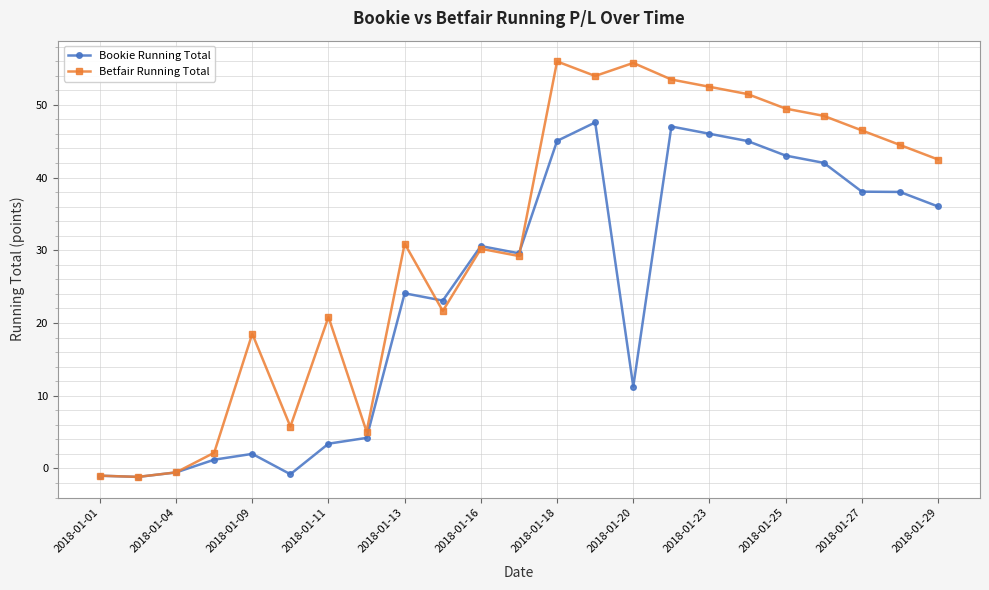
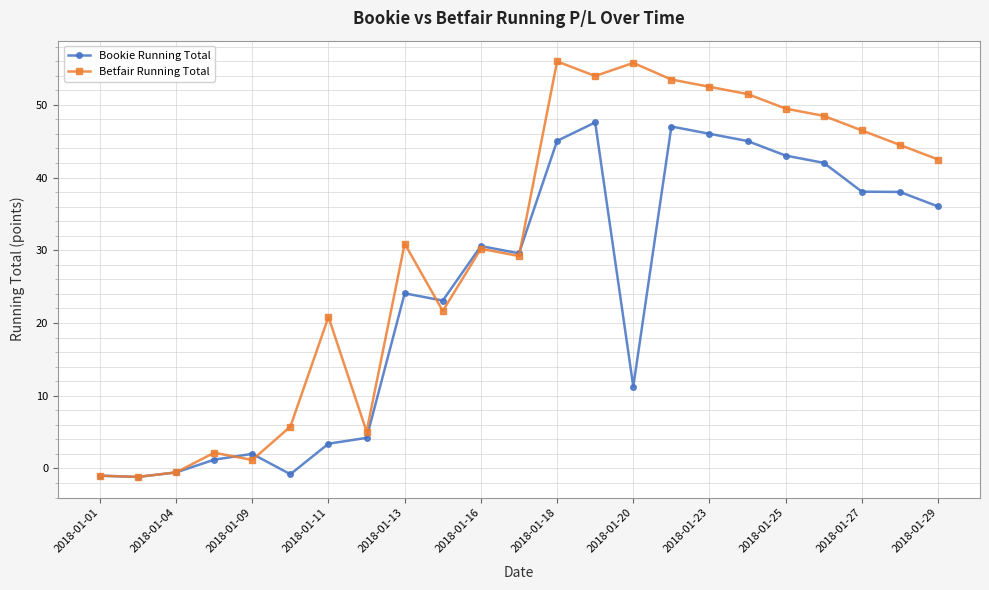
  {
    "Bookie Running Total": {
      "2018-01-09": 2,
      "2018-01-11": 3,
      "2018-01-13": 24,
      "2018-01-16": 31,
      "2018-01-18": 45,
      "2018-01-20": 11,
      "2018-01-23": 46,
      "2018-01-25": 43,
      "2018-01-27": 38,
      "2018-01-29": 36
    },
    "Betfair Running Total": {
-     "2018-01-09": 19,
+     "2018-01-09": 1,
      "2018-01-11": 21,
      "2018-01-13": 31,
      "2018-01-16": 30,
      "2018-01-18": 56,
      "2018-01-20": 56,
      "2018-01-23": 52,
      "2018-01-25": 49,
      "2018-01-27": 46,
      "2018-01-29": 42
    }
  }
